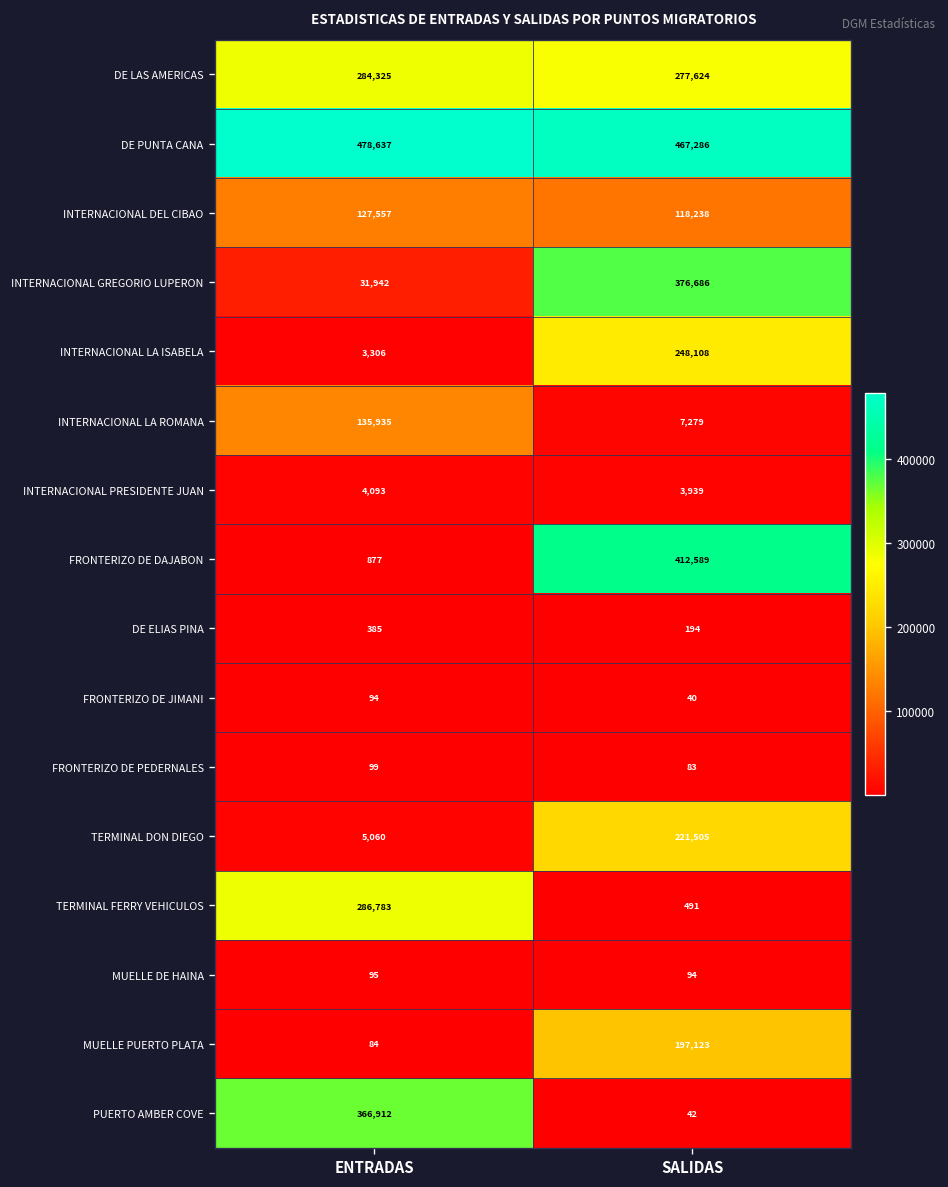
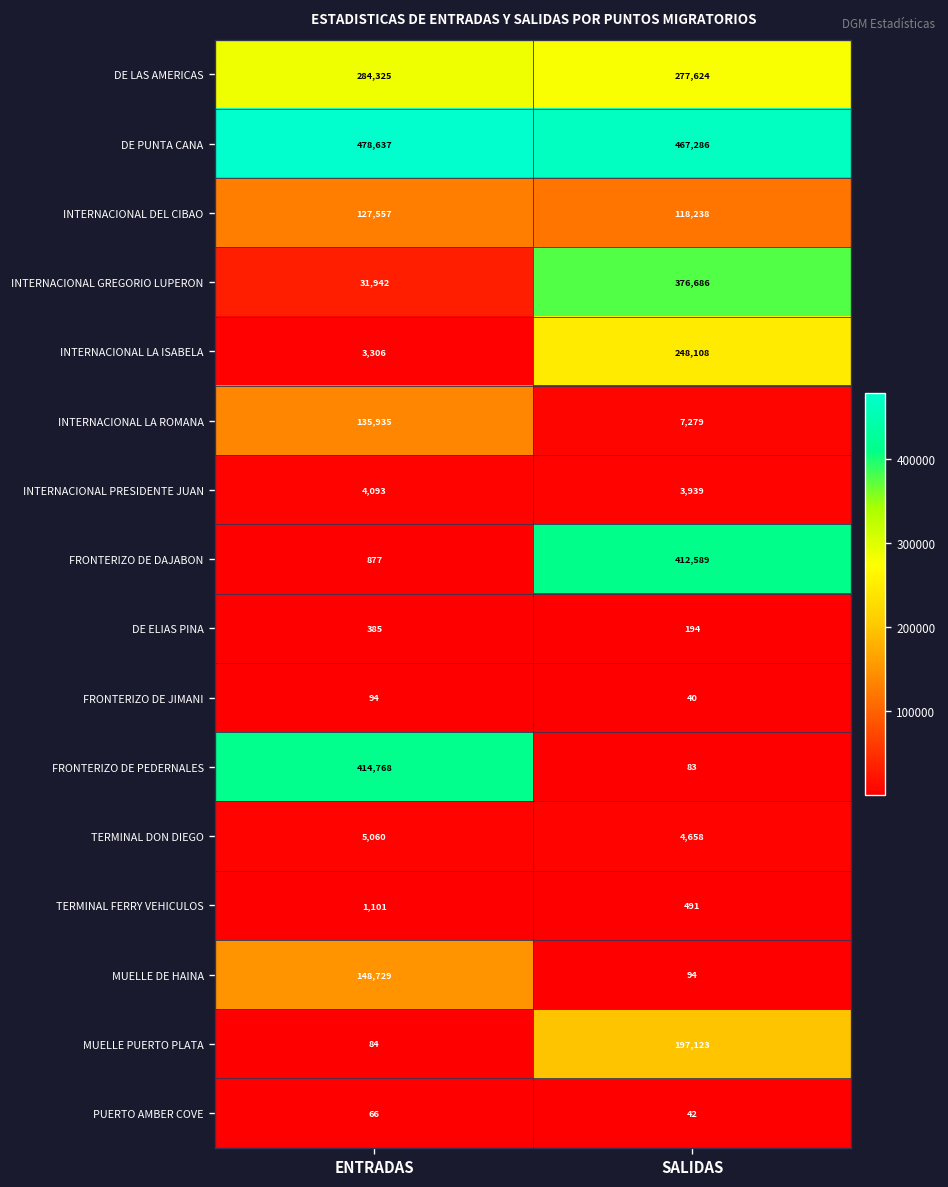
  {
    "DE LAS AMERICAS": {
      "ENTRADAS": "284,325",
      "SALIDAS": "277,624"
    },
    "DE PUNTA CANA": {
      "ENTRADAS": "478,637",
      "SALIDAS": "467,286"
    },
    "INTERNACIONAL DEL CIBAO": {
      "ENTRADAS": "127,557",
      "SALIDAS": "118,238"
    },
    "INTERNACIONAL GREGORIO LUPERON": {
      "ENTRADAS": "31,942",
      "SALIDAS": "376,686"
    },
    "INTERNACIONAL LA ISABELA": {
      "ENTRADAS": "3,306",
      "SALIDAS": "248,108"
    },
    "INTERNACIONAL LA ROMANA": {
      "ENTRADAS": "135,935",
      "SALIDAS": "7,279"
    },
    "INTERNACIONAL PRESIDENTE JUAN": {
      "ENTRADAS": "4,093",
      "SALIDAS": "3,939"
    },
    "FRONTERIZO DE DAJABON": {
      "ENTRADAS": "877",
      "SALIDAS": "412,589"
    },
    "DE ELIAS PINA": {
      "ENTRADAS": "385",
      "SALIDAS": "194"
    },
    "FRONTERIZO DE JIMANI": {
      "ENTRADAS": "94",
      "SALIDAS": "40"
    },
    "FRONTERIZO DE PEDERNALES": {
-     "ENTRADAS": "99",
+     "ENTRADAS": "414,768",
      "SALIDAS": "83"
    },
    "TERMINAL DON DIEGO": {
      "ENTRADAS": "5,060",
-     "SALIDAS": "221,505"
+     "SALIDAS": "4,658"
    },
    "TERMINAL FERRY VEHICULOS": {
-     "ENTRADAS": "286,783",
+     "ENTRADAS": "1,101",
      "SALIDAS": "491"
    },
    "MUELLE DE HAINA": {
-     "ENTRADAS": "95",
+     "ENTRADAS": "148,729",
      "SALIDAS": "94"
    },
    "MUELLE PUERTO PLATA": {
      "ENTRADAS": "84",
      "SALIDAS": "197,123"
    },
    "PUERTO AMBER COVE": {
-     "ENTRADAS": "366,912",
+     "ENTRADAS": "66",
      "SALIDAS": "42"
    }
  }
